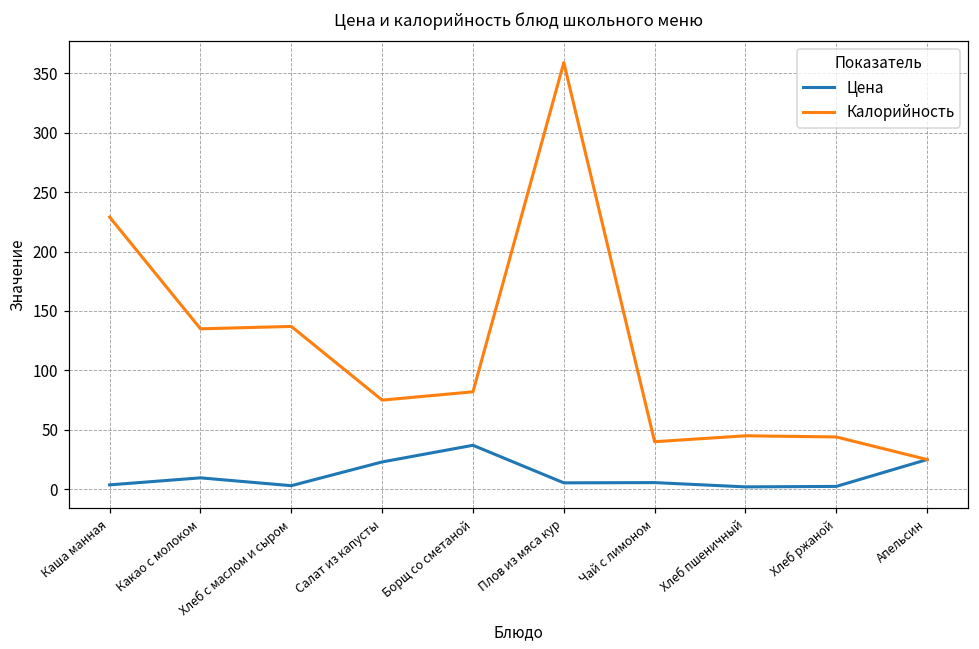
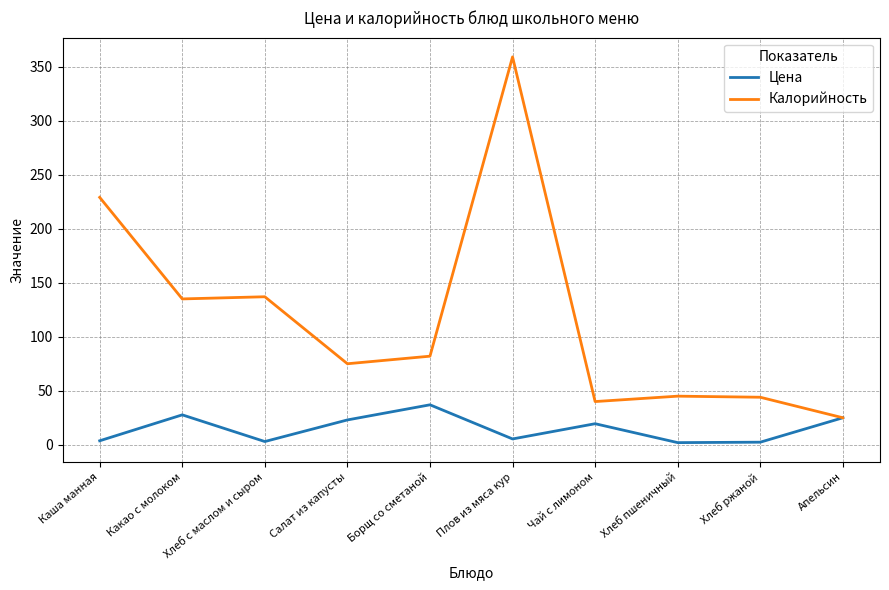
  {
    "Цена": {
      "Каша манная": 4,
-     "Какао с молоком": 10,
+     "Какао с молоком": 28,
      "Хлеб с маслом и сыром": 3,
      "Салат из капусты": 23,
      "Борщ со сметаной": 37,
      "Плов из мяса кур": 5,
-     "Чай с лимоном": 6,
+     "Чай с лимоном": 20,
      "Хлеб пшеничный": 2,
      "Хлеб ржаной": 2
    },
    "Калорийность": {
      "Каша манная": 229,
      "Какао с молоком": 135,
      "Хлеб с маслом и сыром": 137,
      "Салат из капусты": 75,
      "Борщ со сметаной": 82,
      "Плов из мяса кур": 359,
      "Чай с лимоном": 40,
      "Хлеб пшеничный": 45,
      "Хлеб ржаной": 44
    }
  }
